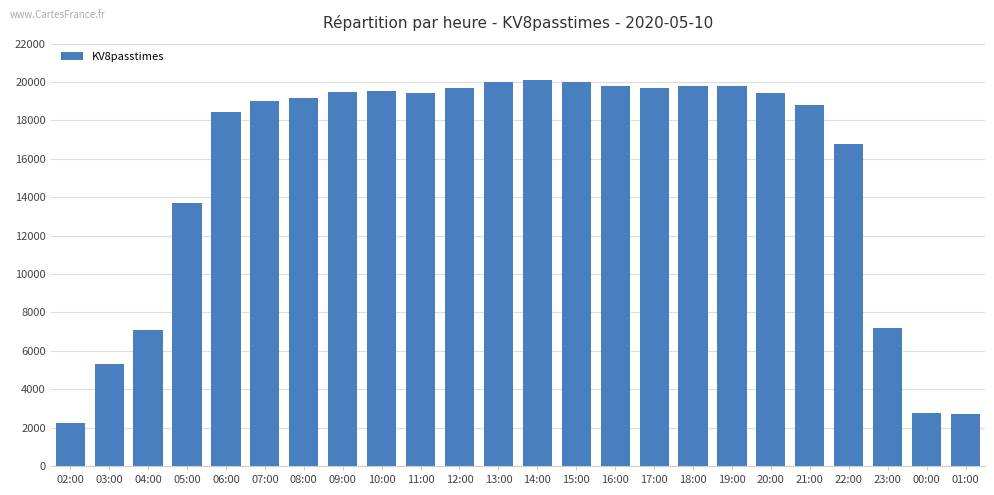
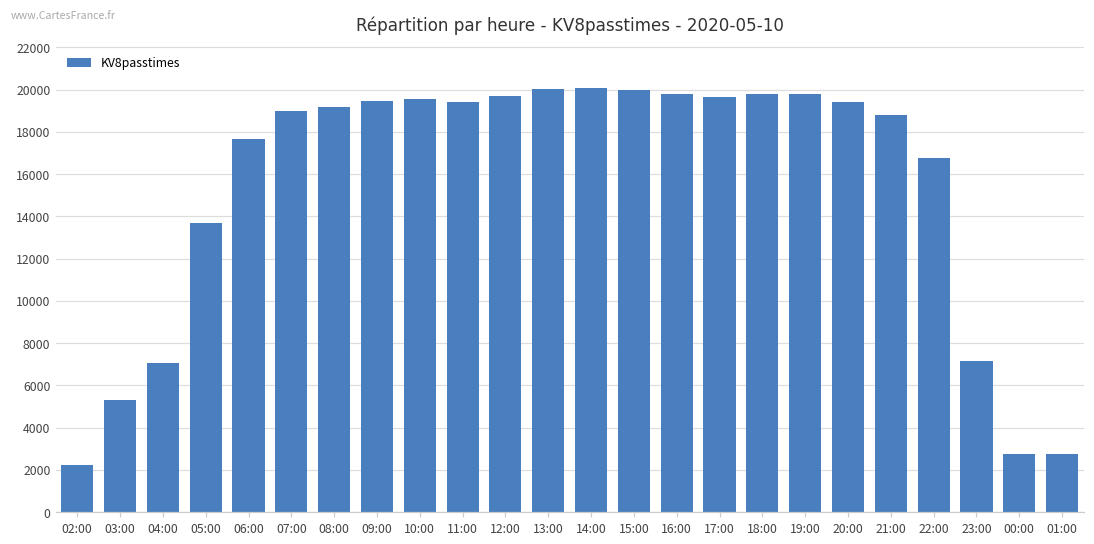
  {
    "02:00": 2300,
    "03:00": 5300,
    "04:00": 7100,
    "05:00": 13700,
-   "06:00": 18400,
+   "06:00": 17600,
    "07:00": 19000,
    "08:00": 19200,
    "09:00": 19500,
    "10:00": 19600,
    "11:00": 19400,
    "12:00": 19700,
    "13:00": 20000,
    "14:00": 20100,
    "15:00": 20000,
    "16:00": 19800,
    "17:00": 19700,
    "18:00": 19800,
    "19:00": 19800,
    "20:00": 19400,
    "21:00": 18800,
    "22:00": 16800,
    "23:00": 7200,
    "00:00": 2800,
    "01:00": 2700
  }
